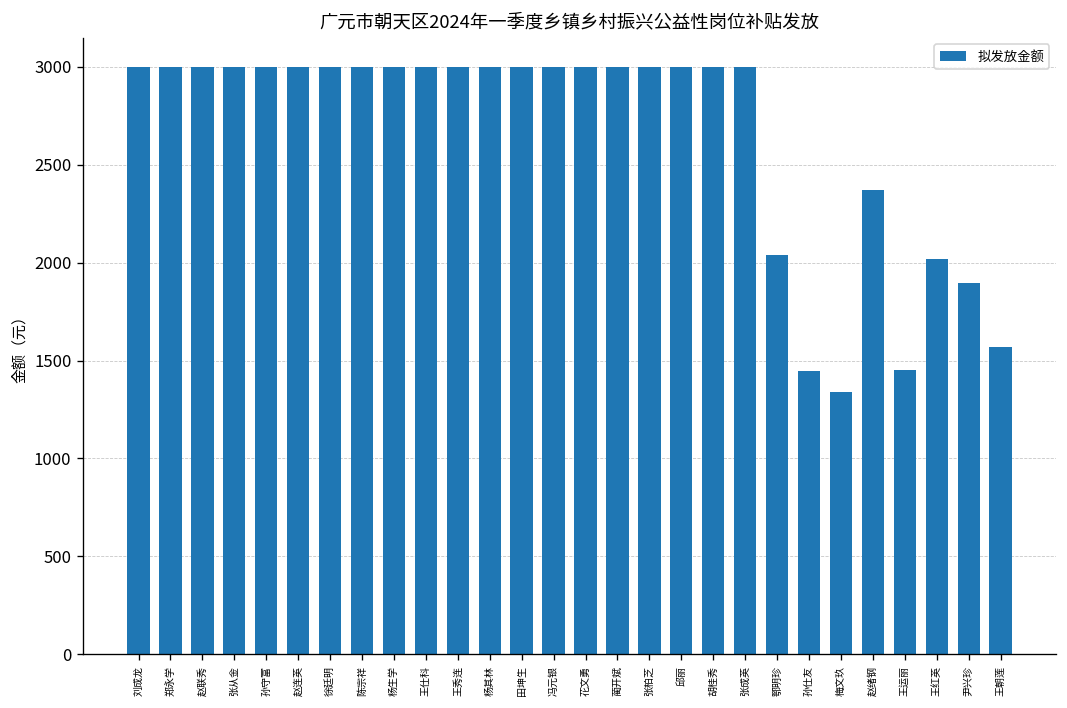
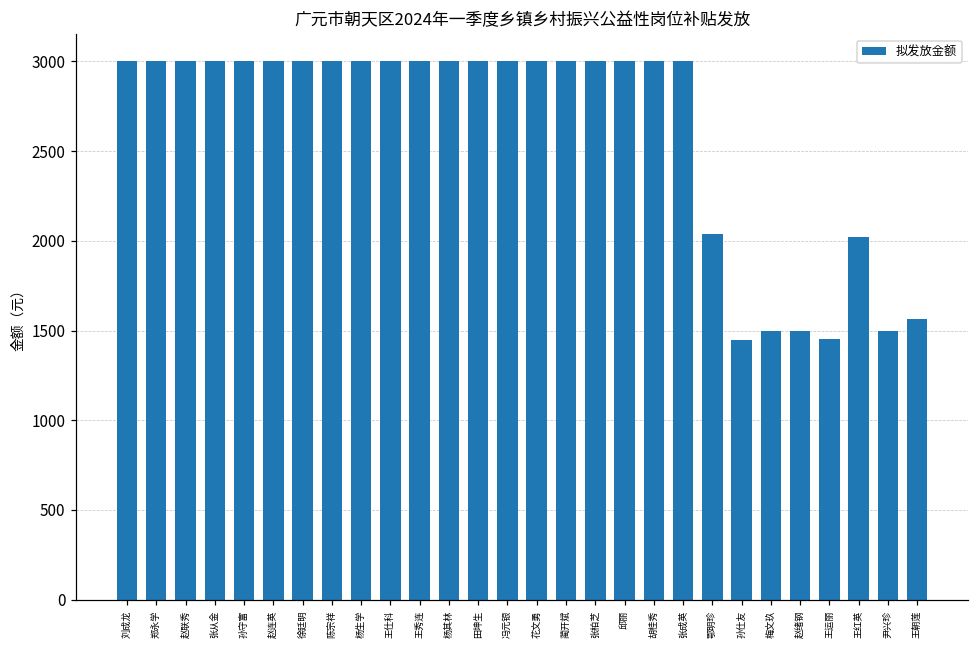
  {
    "刘成龙": 3000,
    "郑永学": 3000,
    "赵联秀": 3000,
    "张从金": 3000,
    "孙守富": 3000,
    "赵连英": 3000,
    "徐廷明": 3000,
    "陈宗祥": 3000,
    "杨生学": 3000,
    "王仕科": 3000,
    "王秀连": 3000,
    "杨其林": 3000,
    "田坤生": 3000,
    "冯元银": 3000,
    "花文勇": 3000,
    "蔺开斌": 3000,
    "张柏芝": 3000,
    "邱丽": 3000,
    "胡桂秀": 3000,
    "张成英": 3000,
    "鄂明珍": 2040,
    "孙仕友": 1450,
-   "梅文玖": 1340,
-   "赵绪钢": 2370,
+   "梅文玖": 1500,
+   "赵绪钢": 1500,
    "王运丽": 1450,
    "王红英": 2020,
-   "尹兴珍": 1900,
+   "尹兴珍": 1500,
    "王朝莲": 1570
  }
